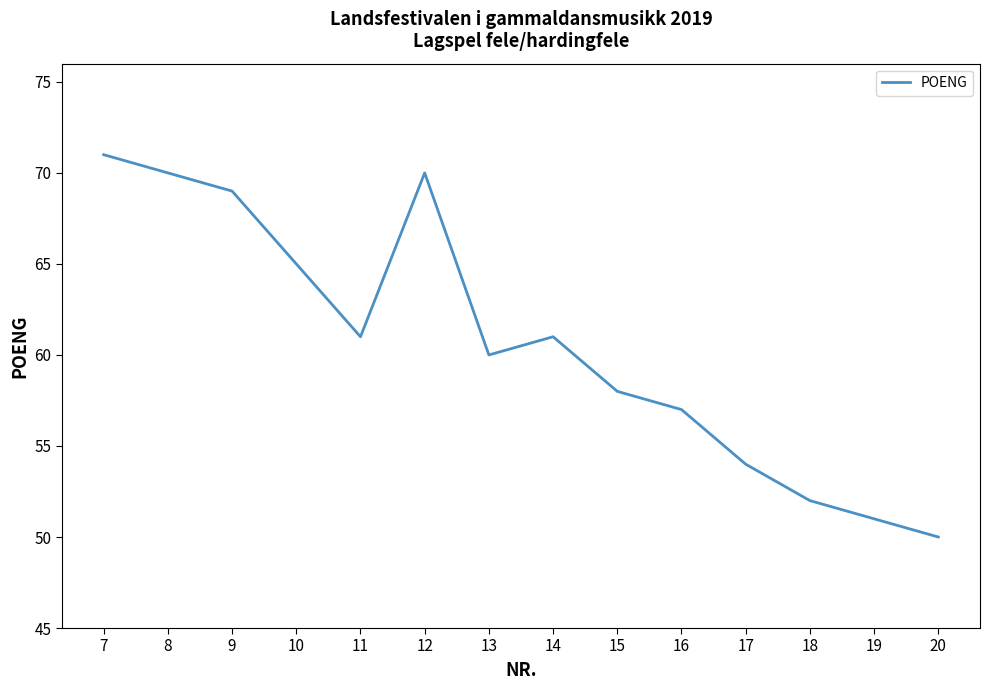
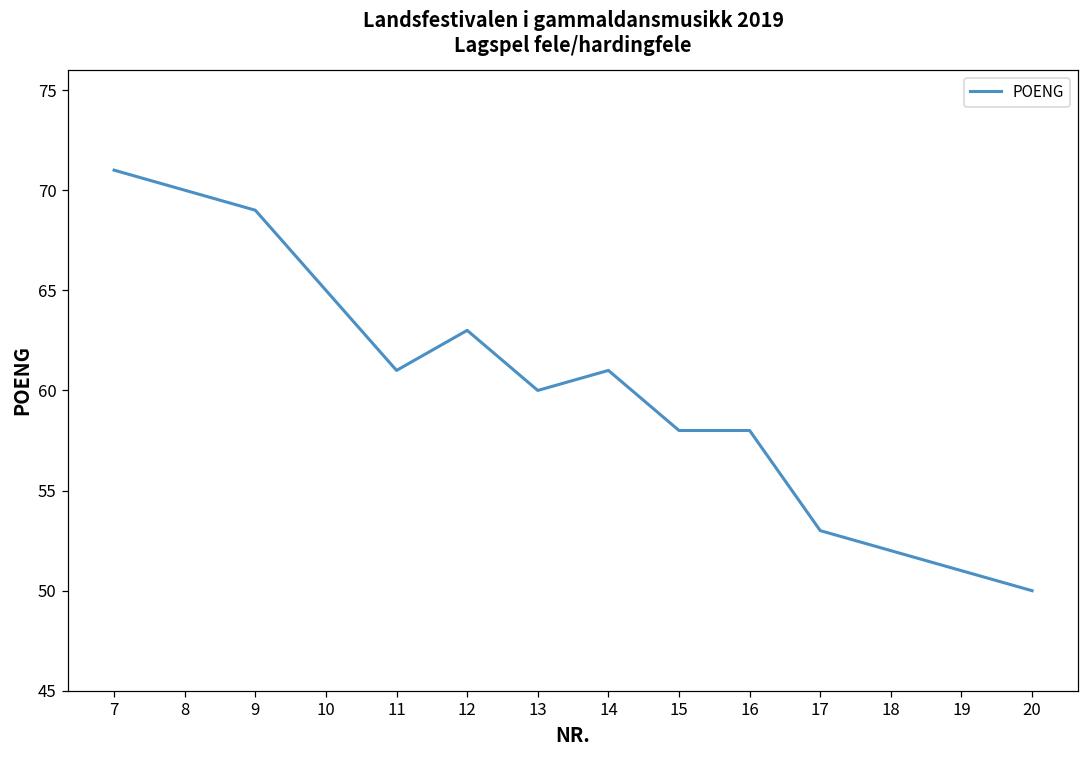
  {
    "7": 71,
    "8": 70,
    "9": 69,
    "10": 65,
    "11": 61,
-   "12": 70,
+   "12": 63,
    "13": 60,
    "14": 61,
    "15": 58,
-   "16": 57,
-   "17": 54,
+   "16": 58,
+   "17": 53,
    "18": 52,
    "19": 51,
    "20": 50
  }
